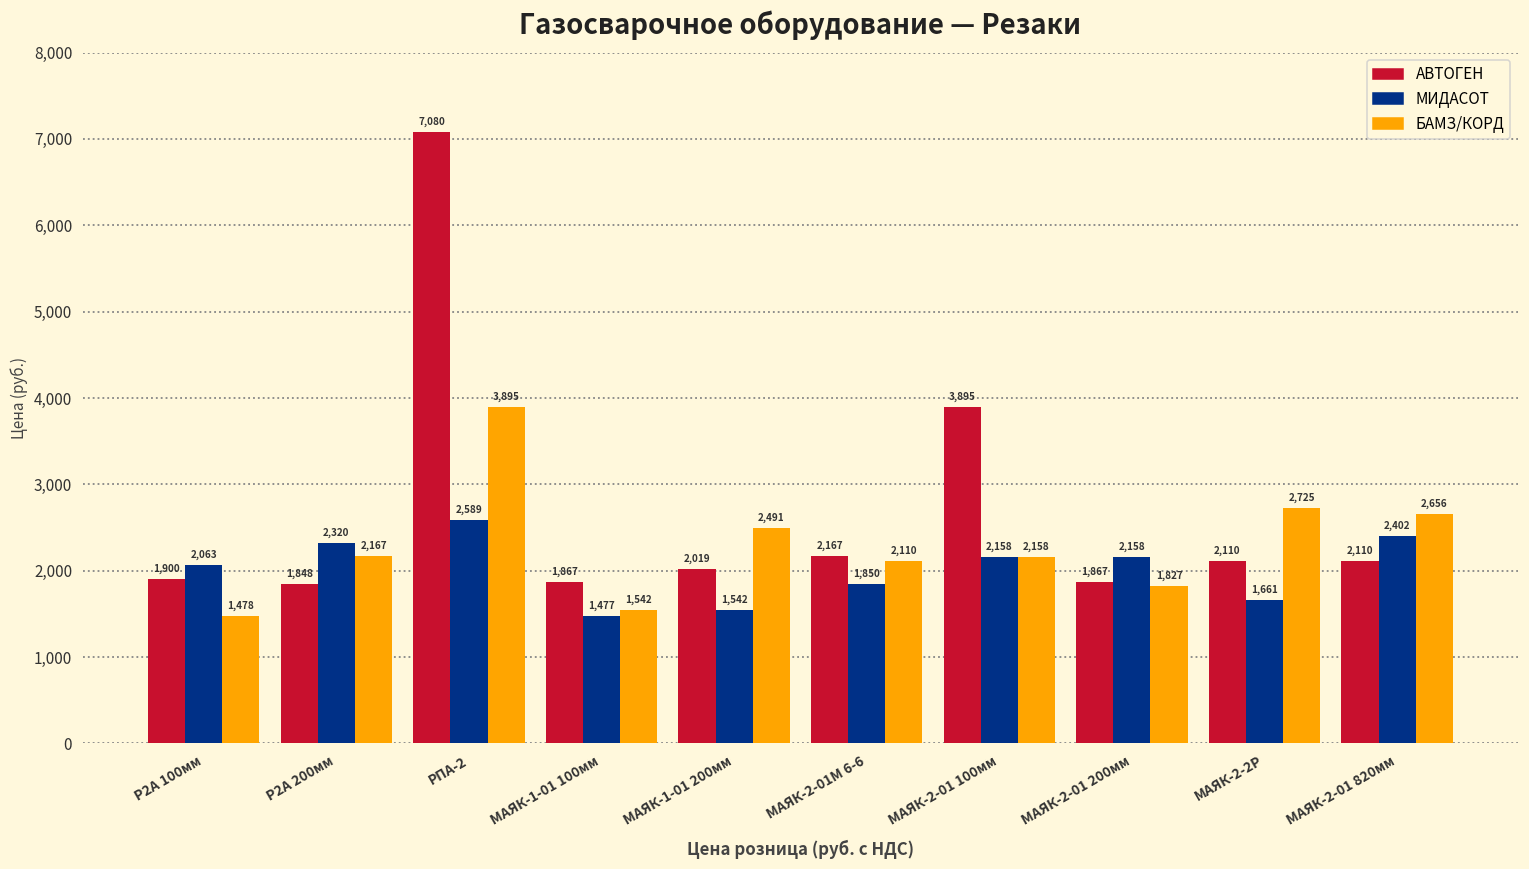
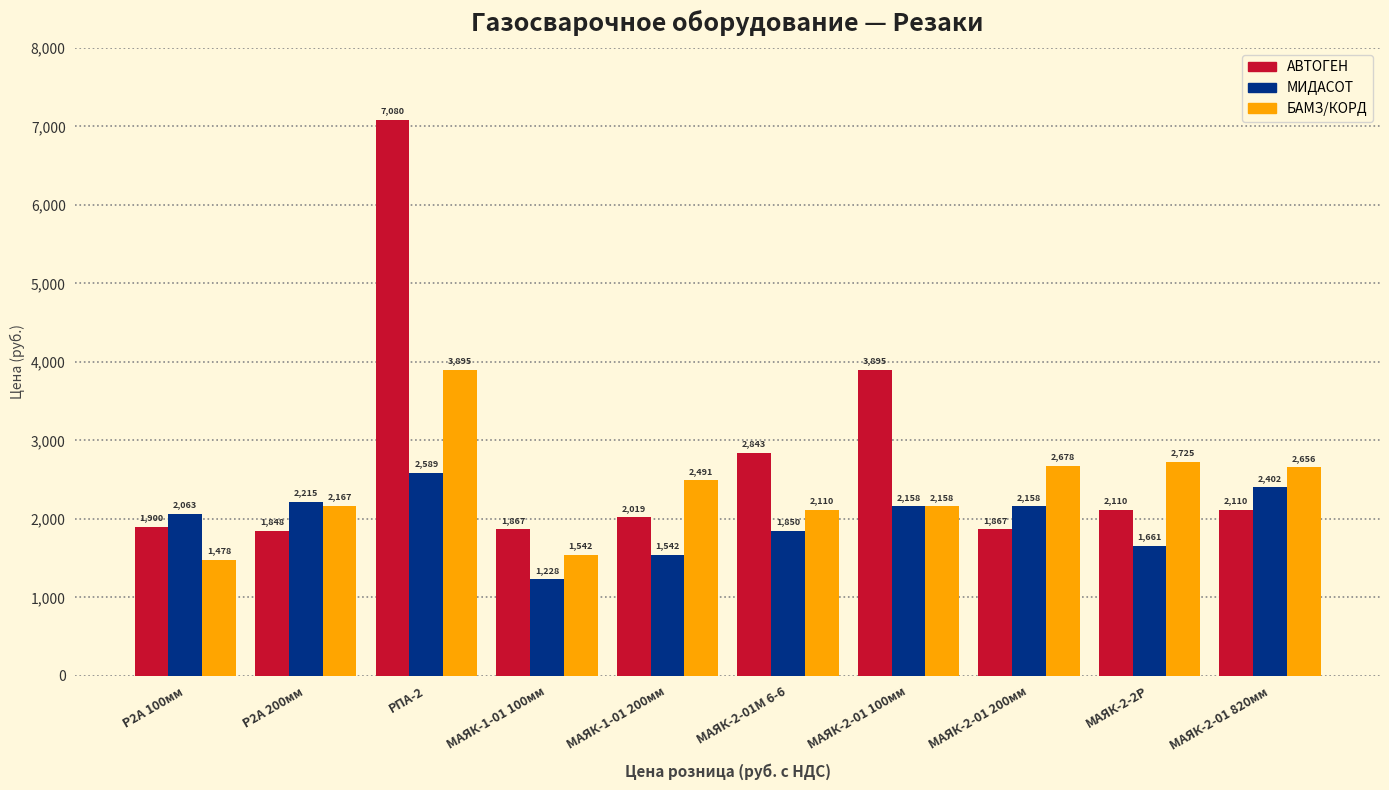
  {
    "АВТОГЕН": {
      "Р2А 100мм": "1,900",
      "Р2А 200мм": "1,848",
      "РПА-2": "7,080",
      "МАЯК-1-01 100мм": "1,867",
      "МАЯК-1-01 200мм": "2,019",
-     "МАЯК-2-01М 6-6": "2,167",
+     "МАЯК-2-01М 6-6": "2,843",
      "МАЯК-2-01 100мм": "3,895",
      "МАЯК-2-01 200мм": "1,867",
      "МАЯК-2-2Р": "2,110",
      "МАЯК-2-01 820мм": "2,110"
    },
    "МИДАСОТ": {
      "Р2А 100мм": "2,063",
-     "Р2А 200мм": "2,320",
+     "Р2А 200мм": "2,215",
      "РПА-2": "2,589",
-     "МАЯК-1-01 100мм": "1,477",
+     "МАЯК-1-01 100мм": "1,228",
      "МАЯК-1-01 200мм": "1,542",
      "МАЯК-2-01М 6-6": "1,850",
      "МАЯК-2-01 100мм": "2,158",
      "МАЯК-2-01 200мм": "2,158",
      "МАЯК-2-2Р": "1,661",
      "МАЯК-2-01 820мм": "2,402"
    },
    "БАМЗ/КОРД": {
      "Р2А 100мм": "1,478",
      "Р2А 200мм": "2,167",
      "РПА-2": "3,895",
      "МАЯК-1-01 100мм": "1,542",
      "МАЯК-1-01 200мм": "2,491",
      "МАЯК-2-01М 6-6": "2,110",
      "МАЯК-2-01 100мм": "2,158",
-     "МАЯК-2-01 200мм": "1,827",
+     "МАЯК-2-01 200мм": "2,678",
      "МАЯК-2-2Р": "2,725",
      "МАЯК-2-01 820мм": "2,656"
    }
  }
